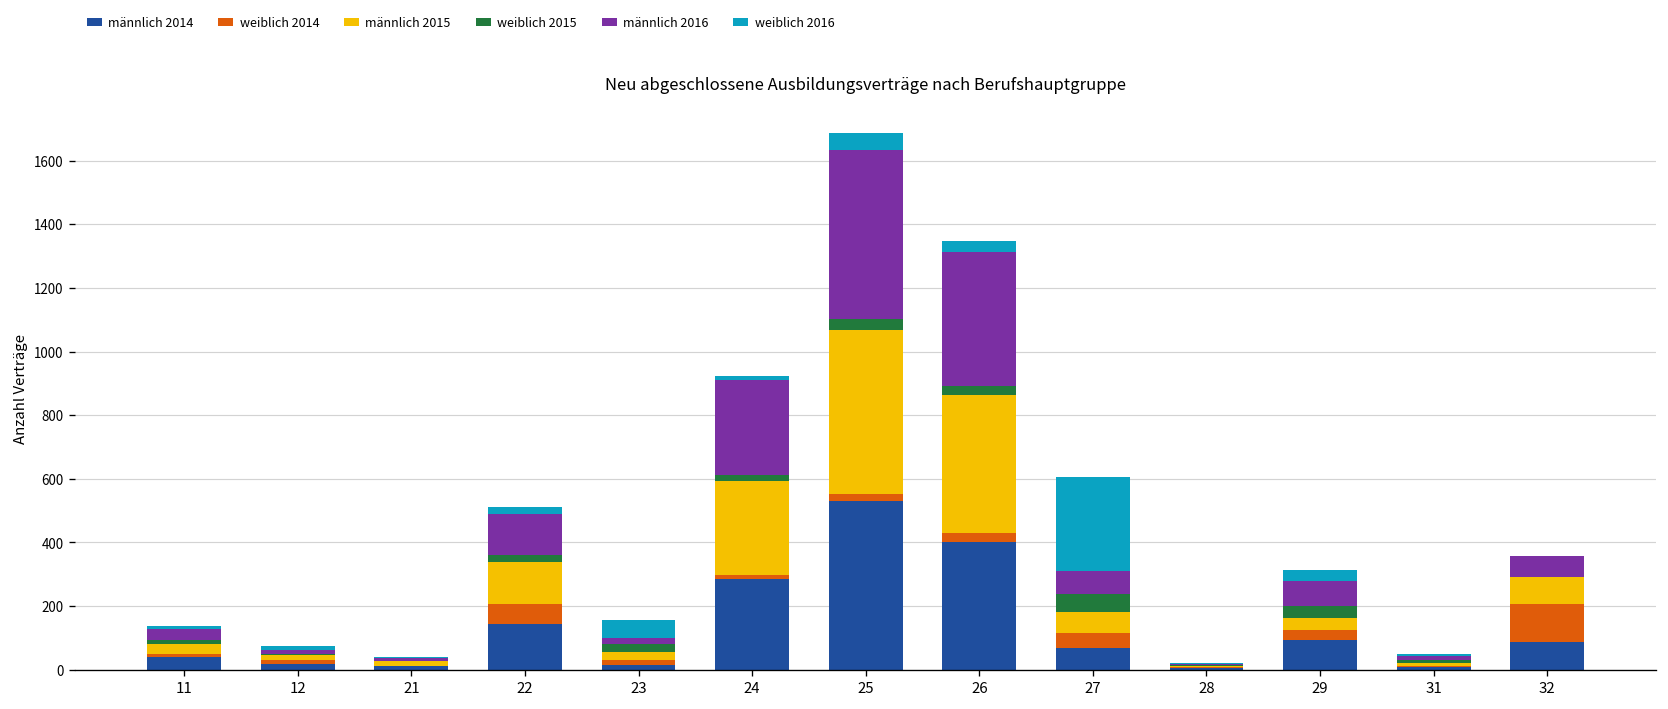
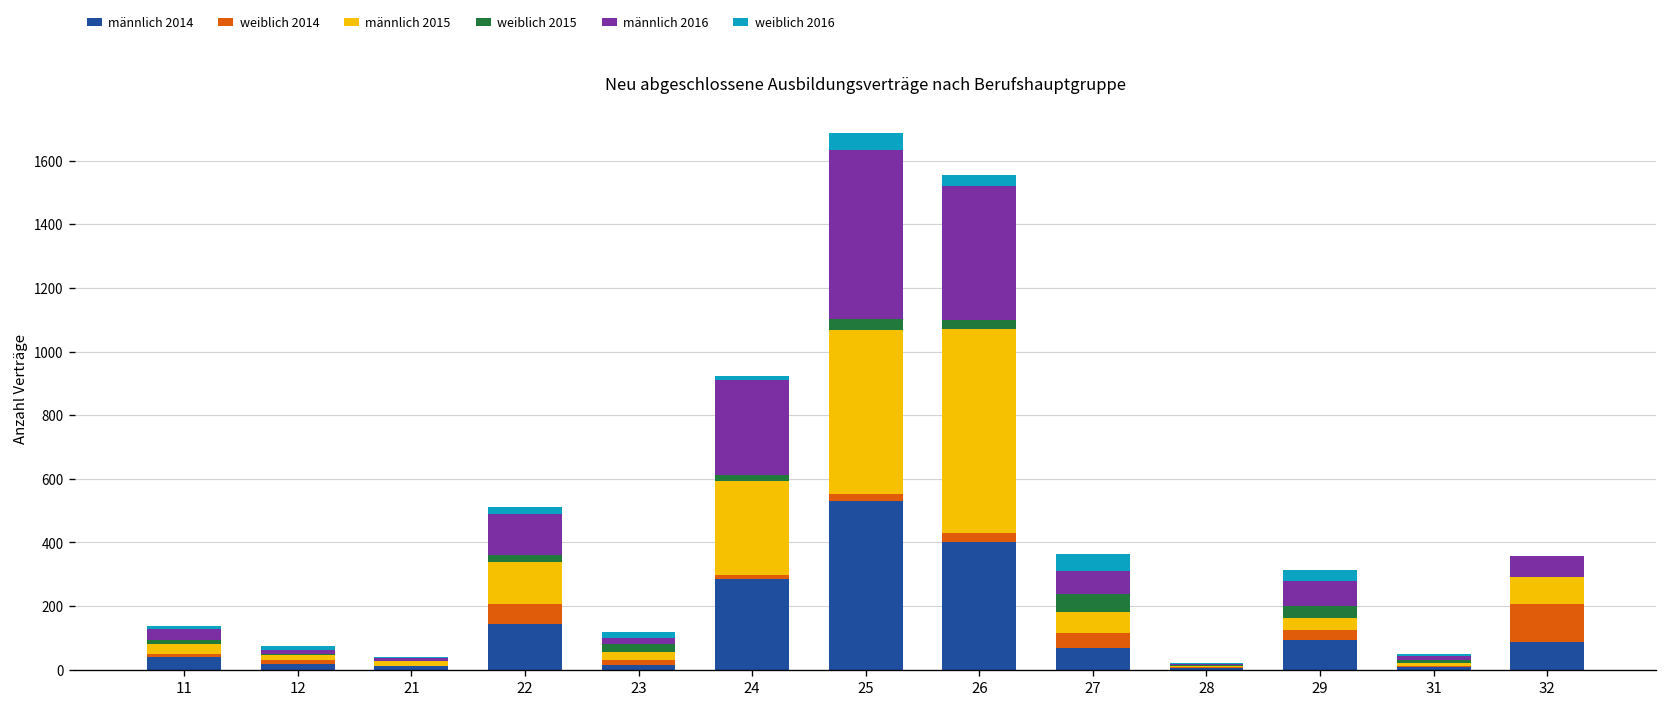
  {
    "männlich 2014": {
      "11": 40,
      "12": 20,
      "21": 10,
      "22": 140,
      "23": 20,
      "24": 290,
      "25": 530,
      "26": 400,
      "27": 70,
      "29": 90,
      "32": 90
    },
    "weiblich 2014": {
      "11": 10,
      "12": 10,
      "21": 0,
      "22": 60,
      "23": 20,
      "24": 10,
      "25": 20,
      "26": 30,
      "27": 50,
      "29": 30,
      "32": 120
    },
    "männlich 2015": {
      "11": 30,
      "12": 20,
      "21": 20,
      "22": 130,
      "23": 30,
      "24": 300,
      "25": 520,
-     "26": 440,
+     "26": 640,
      "27": 70,
      "29": 40,
      "32": 80
    },
    "weiblich 2015": {
      "11": 10,
      "21": 0,
      "22": 20,
      "23": 20,
      "24": 20,
      "25": 30,
      "26": 30,
      "27": 50,
      "29": 40,
      "32": 0
    },
    "männlich 2016": {
      "11": 40,
      "12": 10,
      "22": 130,
      "23": 20,
      "24": 300,
      "25": 530,
      "26": 420,
      "27": 70,
      "29": 80,
      "31": 10,
      "32": 70
    },
    "weiblich 2016": {
      "12": 10,
      "22": 20,
-     "23": 60,
+     "23": 20,
      "24": 10,
      "25": 50,
      "26": 30,
-     "27": 300,
+     "27": 50,
      "29": 30,
      "32": 0
    }
  }
